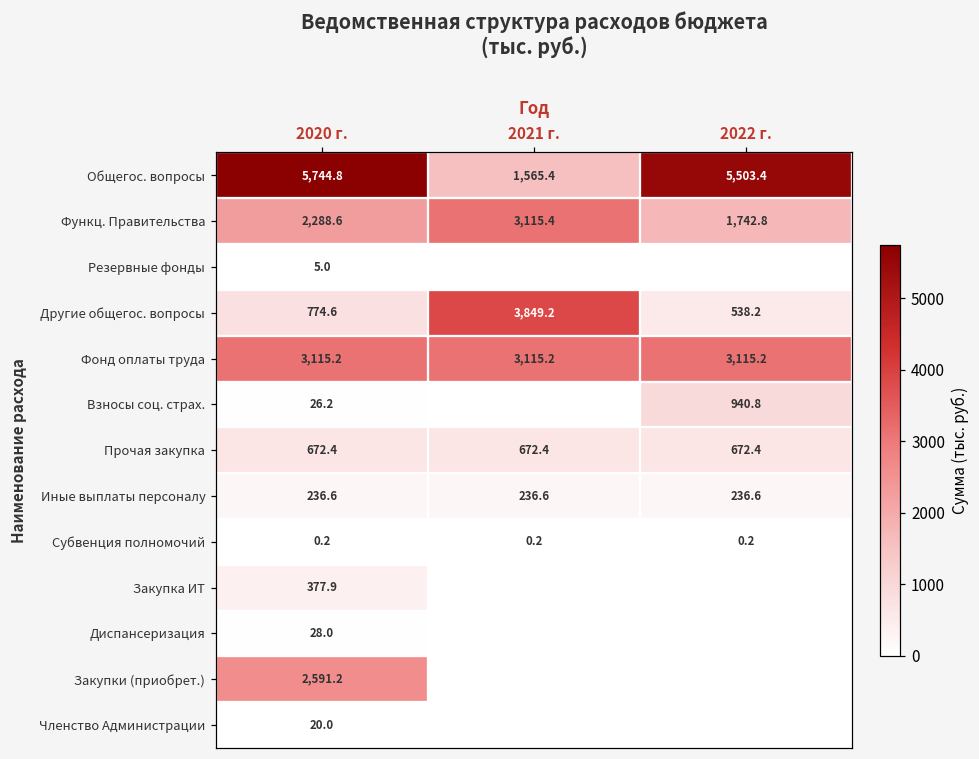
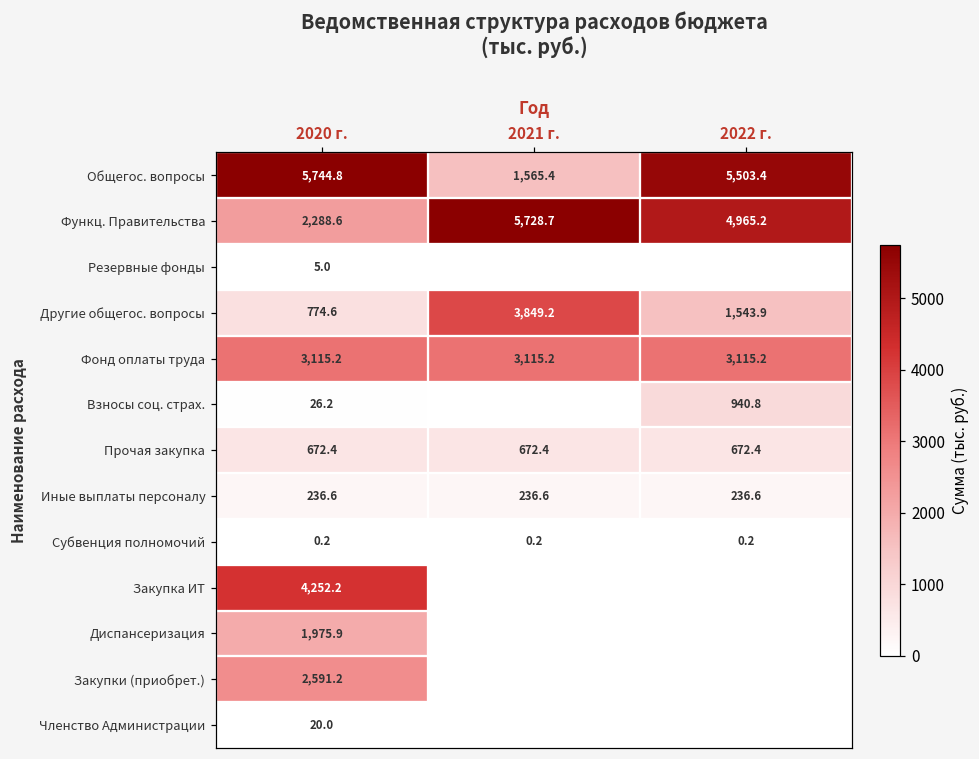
  {
    "Общегос. вопросы": {
      "2020 г.": "5,744.8",
      "2021 г.": "1,565.4",
      "2022 г.": "5,503.4"
    },
    "Функц. Правительства": {
      "2020 г.": "2,288.6",
-     "2021 г.": "3,115.4",
-     "2022 г.": "1,742.8"
+     "2021 г.": "5,728.7",
+     "2022 г.": "4,965.2"
    },
    "Резервные фонды": {
      "2020 г.": "5.0"
    },
    "Другие общегос. вопросы": {
      "2020 г.": "774.6",
      "2021 г.": "3,849.2",
-     "2022 г.": "538.2"
+     "2022 г.": "1,543.9"
    },
    "Фонд оплаты труда": {
      "2020 г.": "3,115.2",
      "2021 г.": "3,115.2",
      "2022 г.": "3,115.2"
    },
    "Взносы соц. страх.": {
      "2020 г.": "26.2",
      "2022 г.": "940.8"
    },
    "Прочая закупка": {
      "2020 г.": "672.4",
      "2021 г.": "672.4",
      "2022 г.": "672.4"
    },
    "Иные выплаты персоналу": {
      "2020 г.": "236.6",
      "2021 г.": "236.6",
      "2022 г.": "236.6"
    },
    "Субвенция полномочий": {
      "2020 г.": "0.2",
      "2021 г.": "0.2",
      "2022 г.": "0.2"
    },
    "Закупка ИТ": {
-     "2020 г.": "377.9"
+     "2020 г.": "4,252.2"
    },
    "Диспансеризация": {
-     "2020 г.": "28.0"
+     "2020 г.": "1,975.9"
    },
    "Закупки (приобрет.)": {
      "2020 г.": "2,591.2"
    },
    "Членство Администрации": {
      "2020 г.": "20.0"
    }
  }
